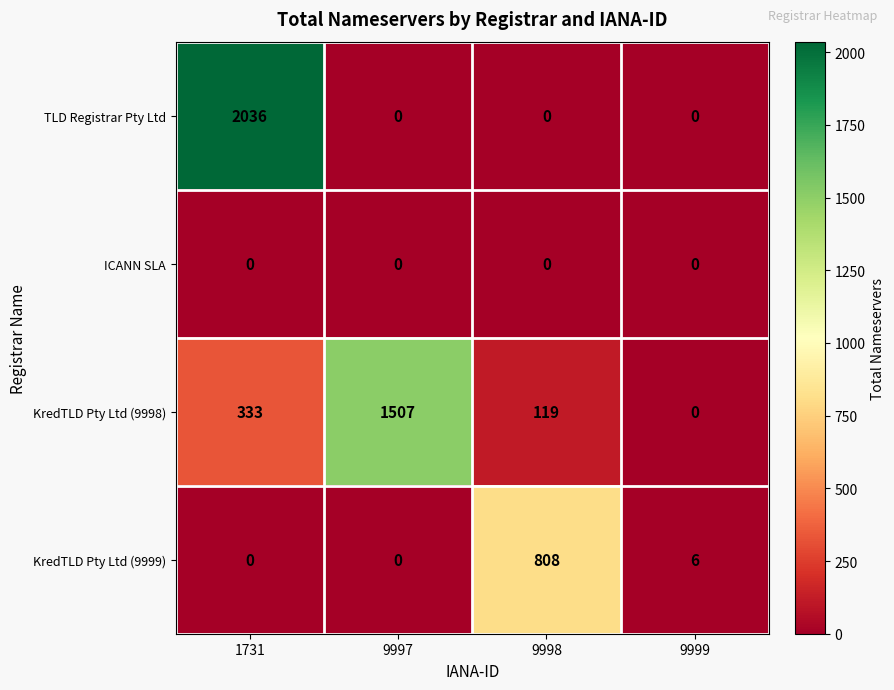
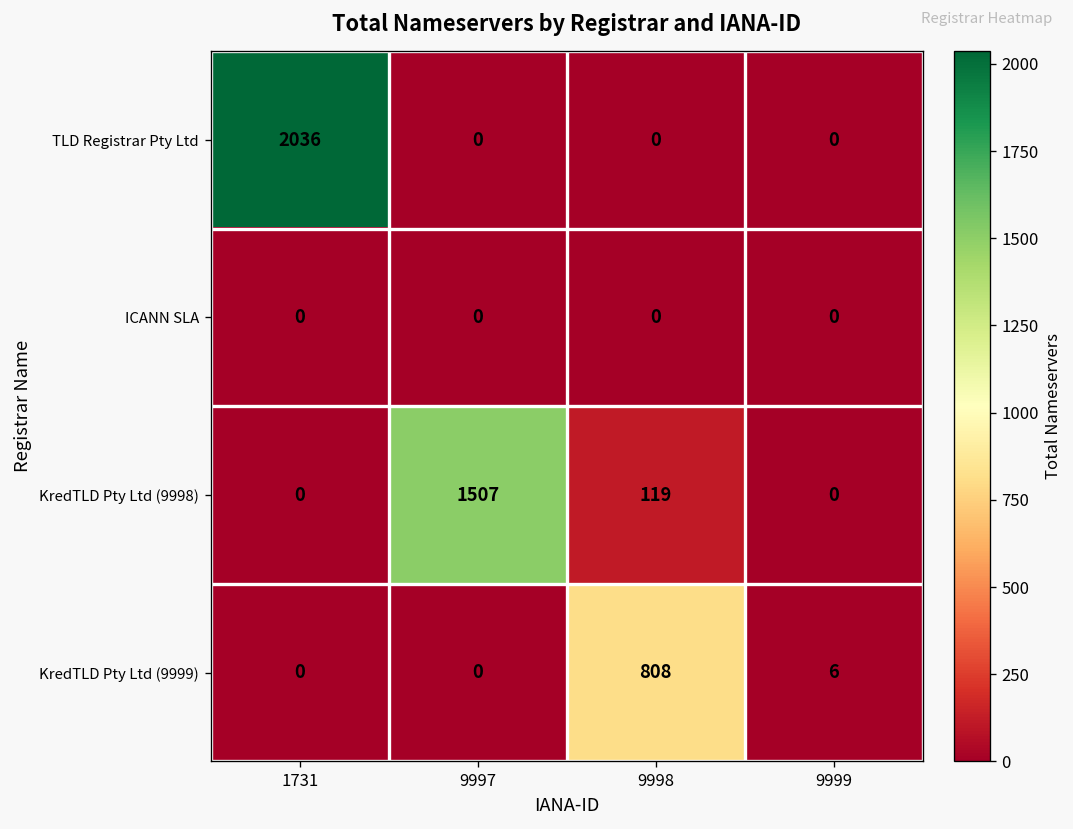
  {
    "TLD Registrar Pty Ltd": {
      "1731": 2036,
      "9997": 0,
      "9998": 0,
      "9999": 0
    },
    "ICANN SLA": {
      "1731": 0,
      "9997": 0,
      "9998": 0,
      "9999": 0
    },
    "KredTLD Pty Ltd (9998)": {
-     "1731": 333,
+     "1731": 0,
      "9997": 1507,
      "9998": 119,
      "9999": 0
    },
    "KredTLD Pty Ltd (9999)": {
      "1731": 0,
      "9997": 0,
      "9998": 808,
      "9999": 6
    }
  }
